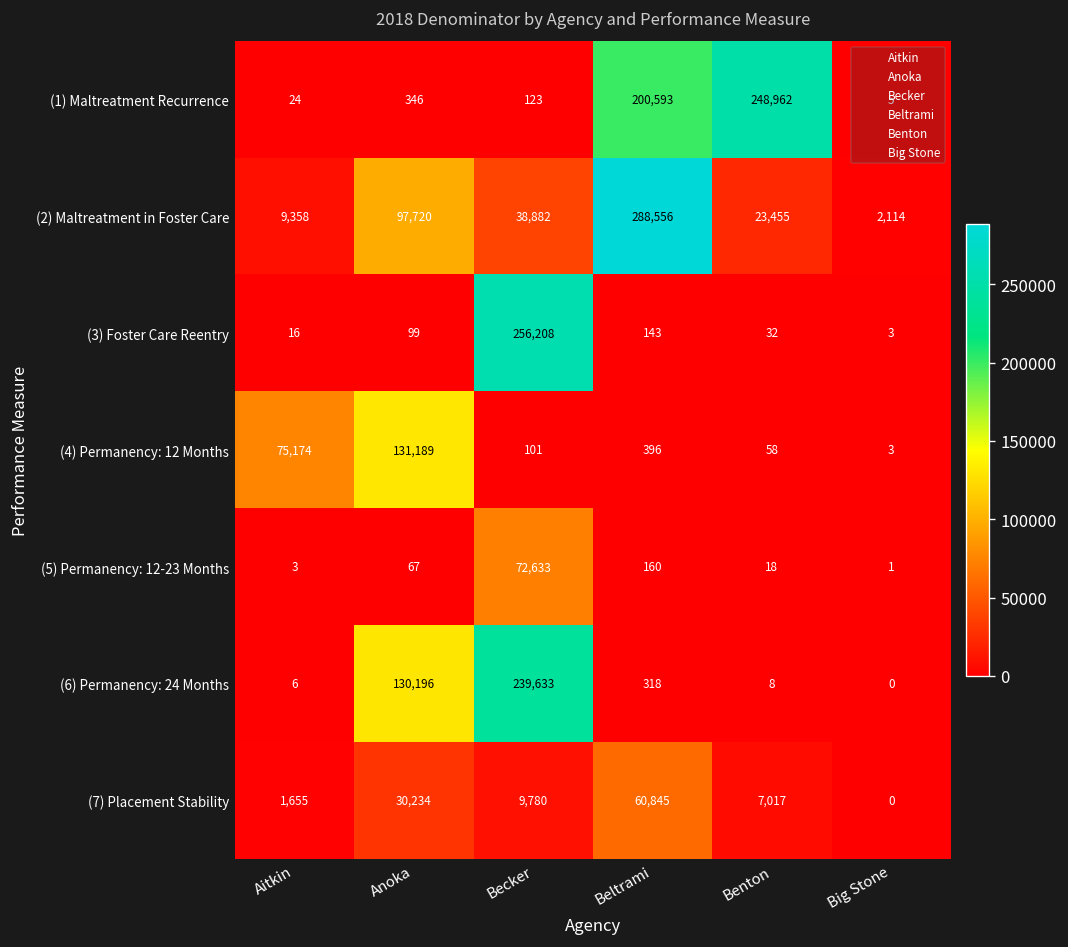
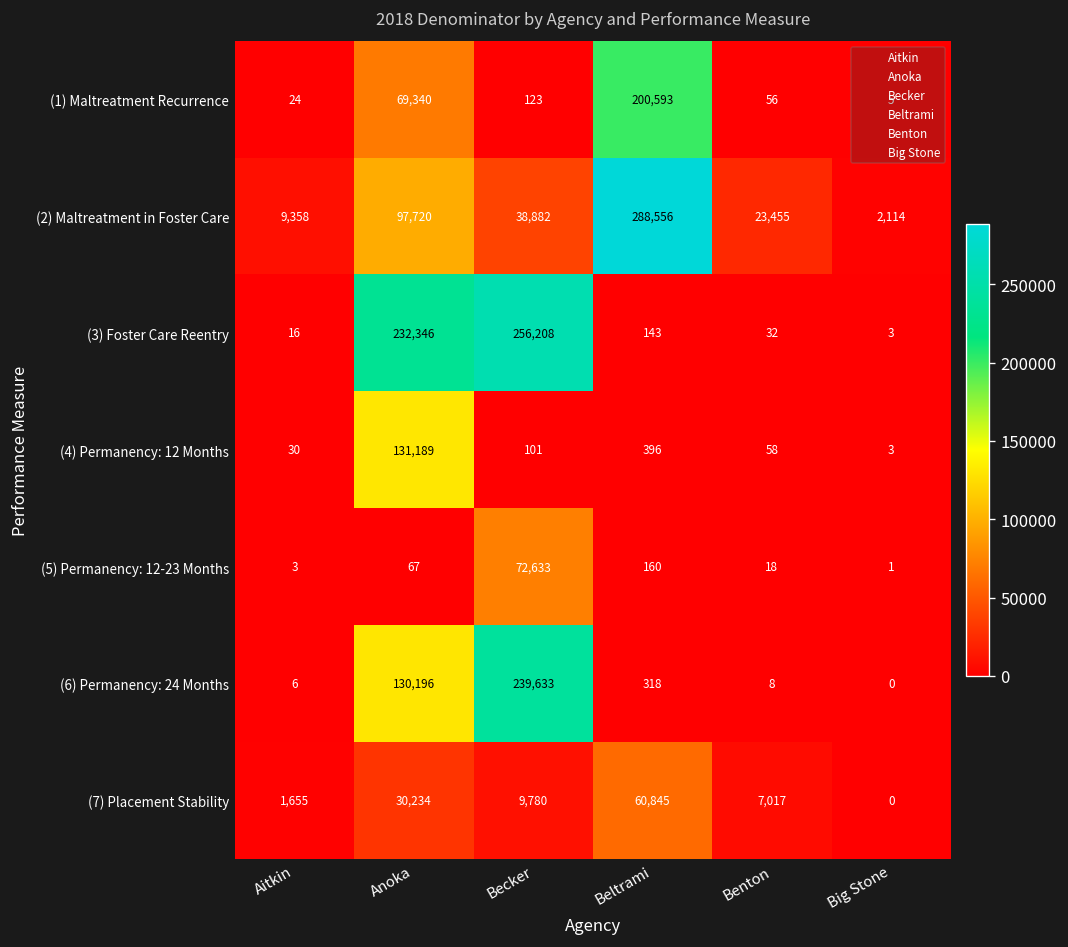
  {
    "(1) Maltreatment Recurrence": {
-     "Anoka": "346",
-     "Benton": "248,962"
+     "Anoka": "69,340",
+     "Benton": "56"
    },
    "(3) Foster Care Reentry": {
-     "Anoka": "99"
+     "Anoka": "232,346"
    },
    "(4) Permanency: 12 Months": {
-     "Aitkin": "75,174"
+     "Aitkin": "30"
    }
  }
